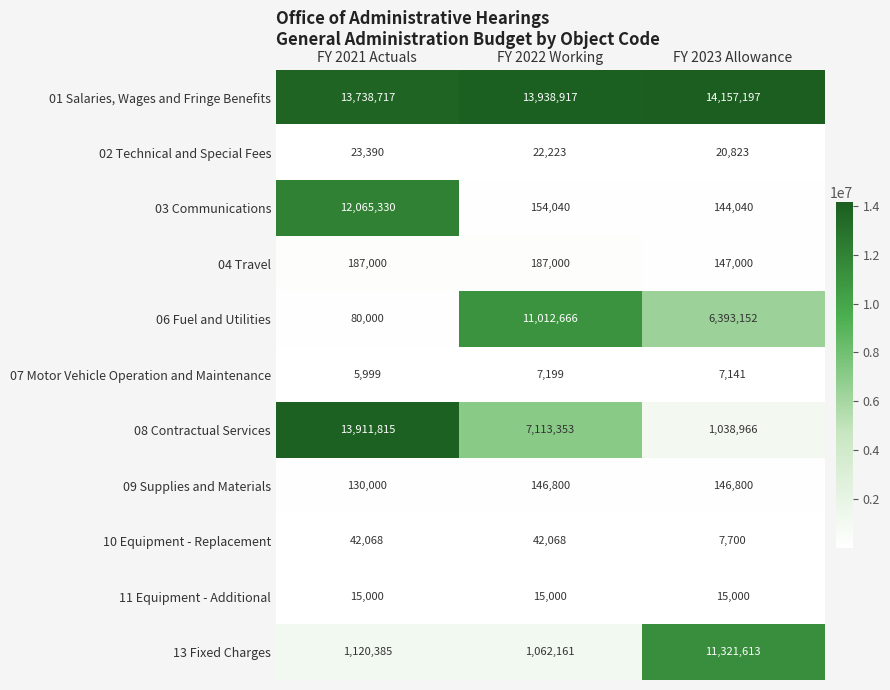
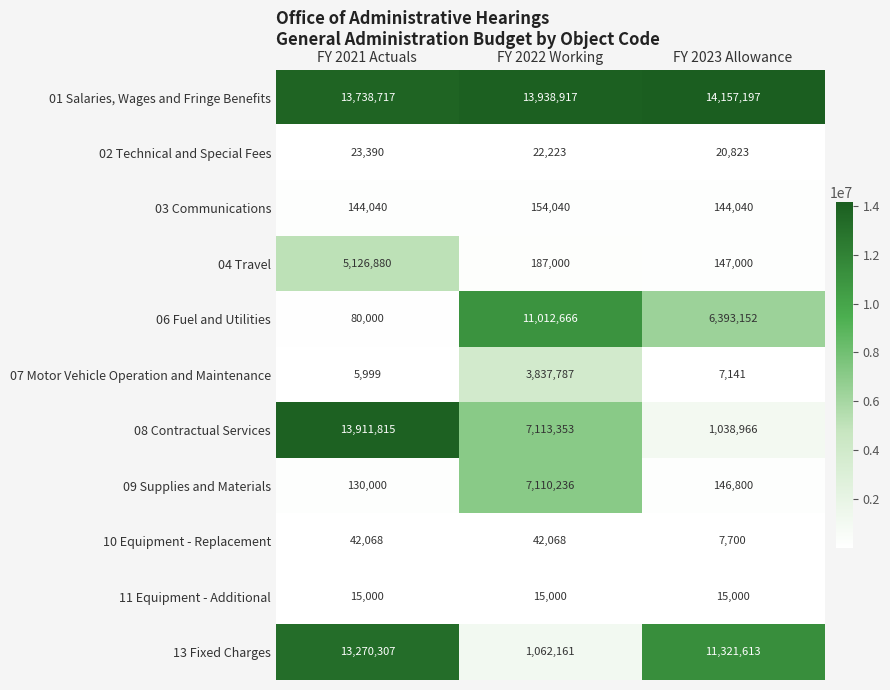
  {
    "01 Salaries, Wages and Fringe Benefits": {
      "FY 2021 Actuals": "13,738,717",
      "FY 2022 Working": "13,938,917",
      "FY 2023 Allowance": "14,157,197"
    },
    "02 Technical and Special Fees": {
      "FY 2021 Actuals": "23,390",
      "FY 2022 Working": "22,223",
      "FY 2023 Allowance": "20,823"
    },
    "03 Communications": {
-     "FY 2021 Actuals": "12,065,330",
+     "FY 2021 Actuals": "144,040",
      "FY 2022 Working": "154,040",
      "FY 2023 Allowance": "144,040"
    },
    "04 Travel": {
-     "FY 2021 Actuals": "187,000",
+     "FY 2021 Actuals": "5,126,880",
      "FY 2022 Working": "187,000",
      "FY 2023 Allowance": "147,000"
    },
    "06 Fuel and Utilities": {
      "FY 2021 Actuals": "80,000",
      "FY 2022 Working": "11,012,666",
      "FY 2023 Allowance": "6,393,152"
    },
    "07 Motor Vehicle Operation and Maintenance": {
      "FY 2021 Actuals": "5,999",
-     "FY 2022 Working": "7,199",
+     "FY 2022 Working": "3,837,787",
      "FY 2023 Allowance": "7,141"
    },
    "08 Contractual Services": {
      "FY 2021 Actuals": "13,911,815",
      "FY 2022 Working": "7,113,353",
      "FY 2023 Allowance": "1,038,966"
    },
    "09 Supplies and Materials": {
      "FY 2021 Actuals": "130,000",
-     "FY 2022 Working": "146,800",
+     "FY 2022 Working": "7,110,236",
      "FY 2023 Allowance": "146,800"
    },
    "10 Equipment - Replacement": {
      "FY 2021 Actuals": "42,068",
      "FY 2022 Working": "42,068",
      "FY 2023 Allowance": "7,700"
    },
    "11 Equipment - Additional": {
      "FY 2021 Actuals": "15,000",
      "FY 2022 Working": "15,000",
      "FY 2023 Allowance": "15,000"
    },
    "13 Fixed Charges": {
-     "FY 2021 Actuals": "1,120,385",
+     "FY 2021 Actuals": "13,270,307",
      "FY 2022 Working": "1,062,161",
      "FY 2023 Allowance": "11,321,613"
    }
  }
